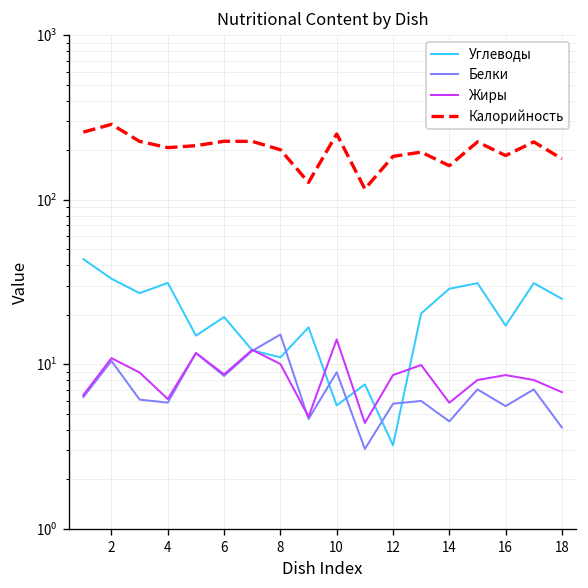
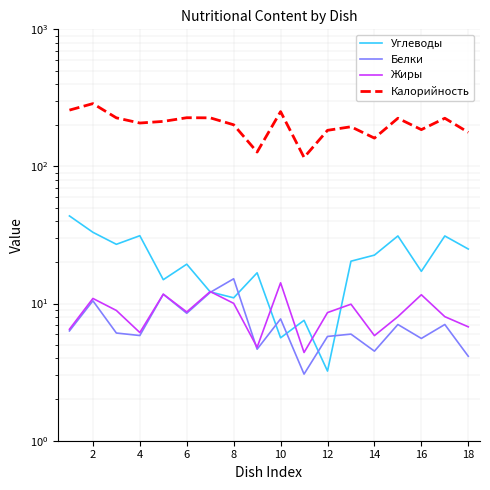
  {
    "Углеводы": {
      "2": 33,
      "4": 31,
      "6": 19,
      "8": 11,
      "10": 5.6,
      "12": 3.2,
-     "14": 29,
+     "14": 23,
      "16": 17,
      "18": 25
    },
    "Белки": {
      "4": 6,
      "8": 15,
-     "10": 9,
+     "10": 8,
      "12": 6,
      "14": 4.5,
      "16": 5.6,
      "18": 4
    },
    "Жиры": {
      "4": 6,
      "8": 10,
      "10": 14,
      "12": 9,
      "14": 6,
-     "16": 9,
+     "16": 12,
      "18": 7
    },
    "Калорийность": {
      "2": 290,
      "4": 210,
      "6": 230,
      "8": 200,
      "10": 250,
      "12": 180,
      "14": 160,
      "16": 190,
      "18": 180
    }
  }
